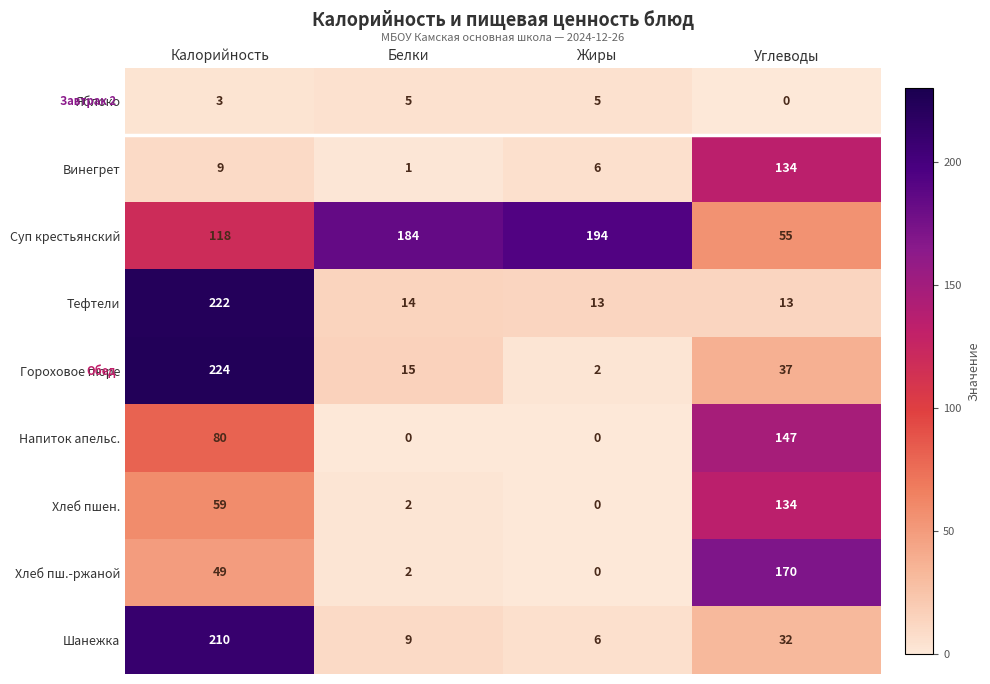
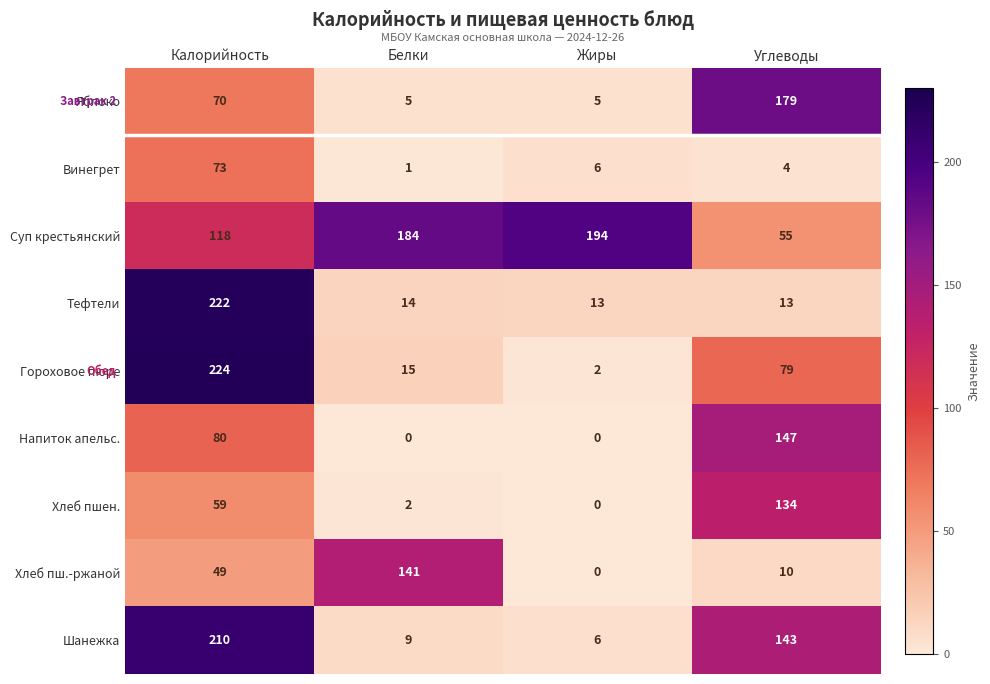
  {
    "Яблоко": {
-     "Калорийность": 3,
+     "Калорийность": 70,
      "Белки": 5,
      "Жиры": 5,
-     "Углеводы": 0
+     "Углеводы": 179
    },
    "Винегрет": {
-     "Калорийность": 9,
+     "Калорийность": 73,
      "Белки": 1,
      "Жиры": 6,
-     "Углеводы": 134
+     "Углеводы": 4
    },
    "Суп крестьянский": {
      "Калорийность": 118,
      "Белки": 184,
      "Жиры": 194,
      "Углеводы": 55
    },
    "Тефтели": {
      "Калорийность": 222,
      "Белки": 14,
      "Жиры": 13,
      "Углеводы": 13
    },
    "Гороховое пюре": {
      "Калорийность": 224,
      "Белки": 15,
      "Жиры": 2,
-     "Углеводы": 37
+     "Углеводы": 79
    },
    "Напиток апельс.": {
      "Калорийность": 80,
      "Белки": 0,
      "Жиры": 0,
      "Углеводы": 147
    },
    "Хлеб пшен.": {
      "Калорийность": 59,
      "Белки": 2,
      "Жиры": 0,
      "Углеводы": 134
    },
    "Хлеб пш.-ржаной": {
      "Калорийность": 49,
-     "Белки": 2,
+     "Белки": 141,
      "Жиры": 0,
-     "Углеводы": 170
+     "Углеводы": 10
    },
    "Шанежка": {
      "Калорийность": 210,
      "Белки": 9,
      "Жиры": 6,
-     "Углеводы": 32
+     "Углеводы": 143
    }
  }
